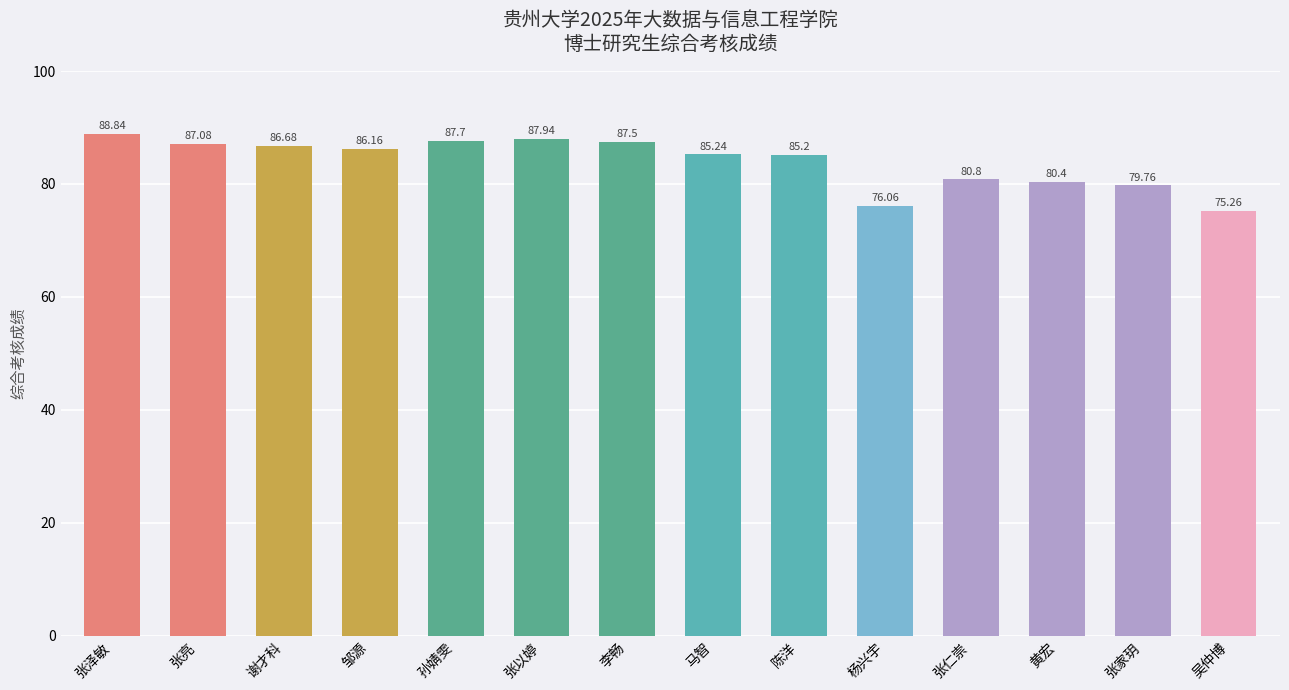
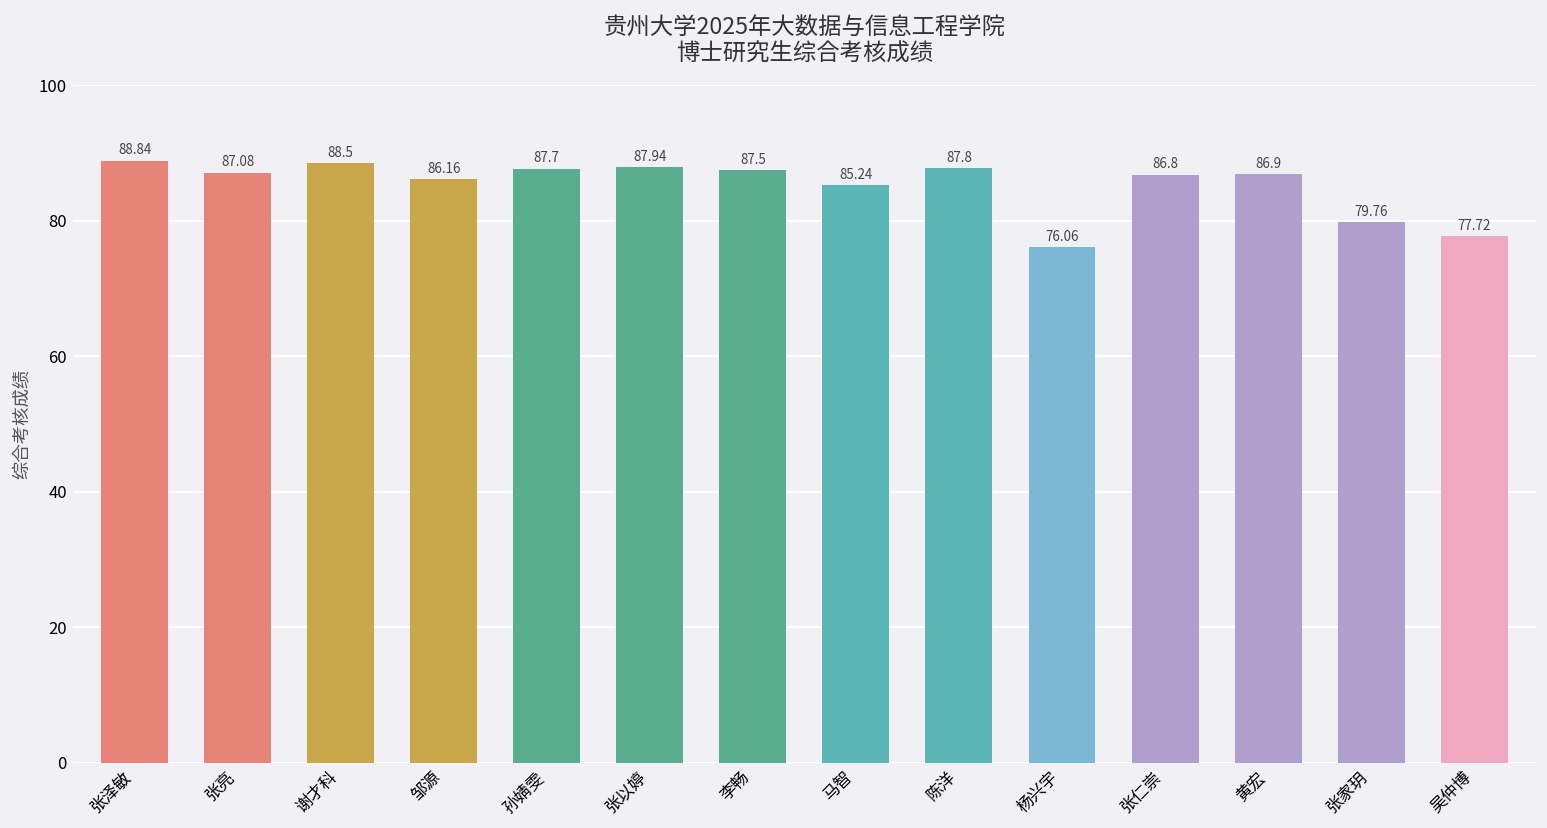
  {
    "张泽敏": 88.84,
    "张亮": 87.08,
-   "谢才科": 86.68,
+   "谢才科": 88.5,
    "邹源": 86.16,
    "孙婧雯": 87.7,
    "张以婷": 87.94,
    "李畅": 87.5,
    "马智": 85.24,
-   "陈洋": 85.2,
+   "陈洋": 87.8,
    "杨兴宇": 76.06,
-   "张仁崇": 80.8,
-   "黄宏": 80.4,
+   "张仁崇": 86.8,
+   "黄宏": 86.9,
    "张家玥": 79.76,
-   "吴仲博": 75.26
+   "吴仲博": 77.72
  }
